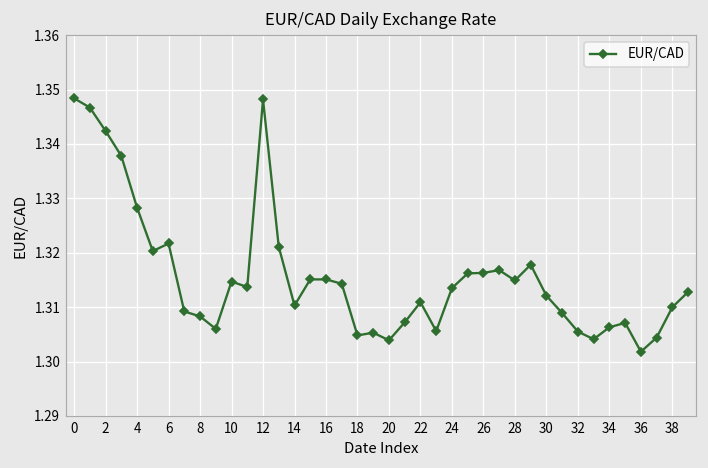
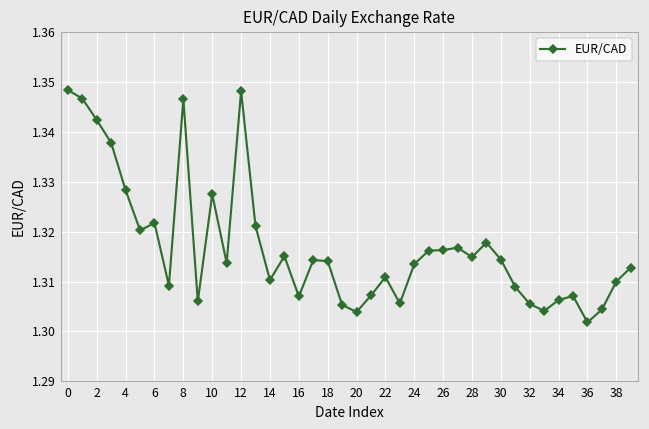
  {
    "0": 1.348,
    "2": 1.342,
    "4": 1.328,
    "6": 1.322,
-   "8": 1.308,
-   "10": 1.315,
+   "8": 1.347,
+   "10": 1.328,
    "12": 1.348,
    "14": 1.310,
-   "16": 1.315,
-   "18": 1.305,
+   "16": 1.307,
+   "18": 1.314,
    "20": 1.304,
    "22": 1.311,
    "24": 1.314,
    "26": 1.316,
    "28": 1.315,
-   "30": 1.312,
+   "30": 1.314,
    "32": 1.306,
    "34": 1.306,
    "36": 1.302,
    "38": 1.310
  }
